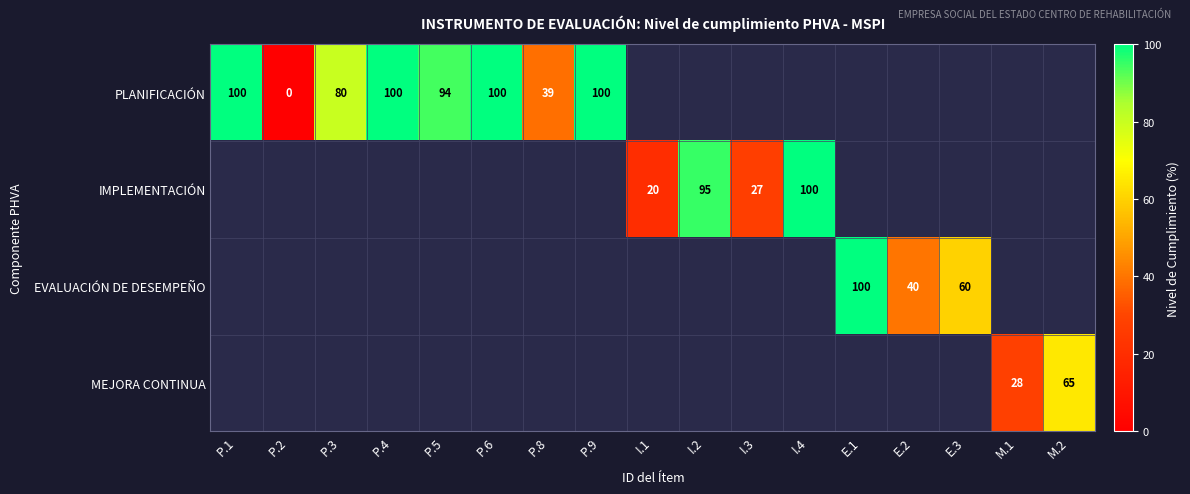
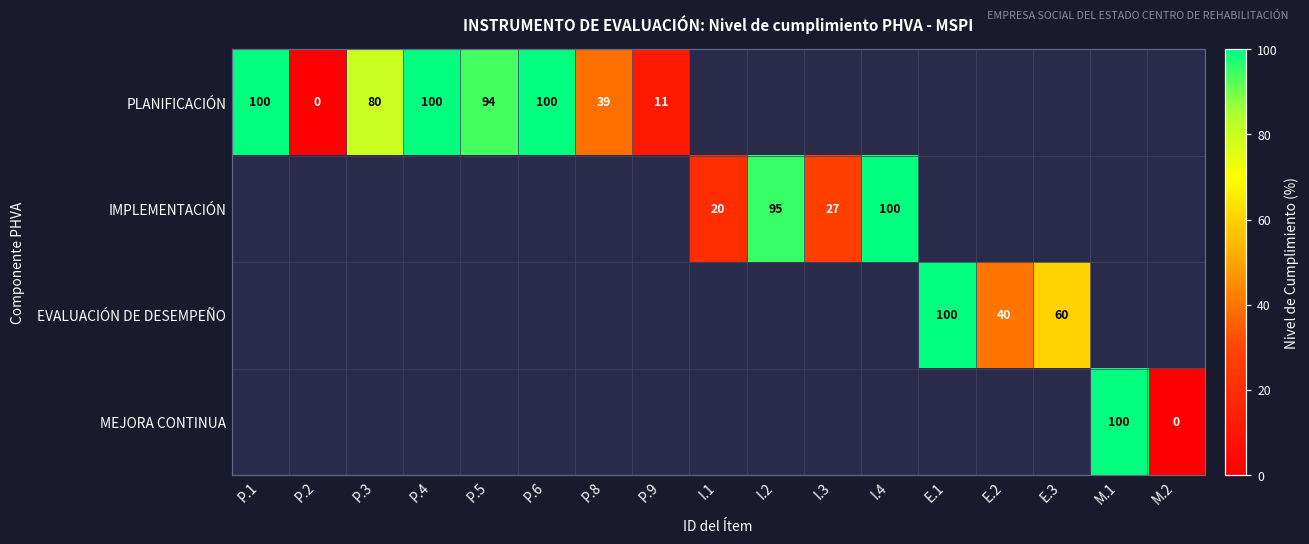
  {
    "PLANIFICACIÓN": {
      "P.1": 100,
      "P.2": 0,
      "P.3": 80,
      "P.4": 100,
      "P.5": 94,
      "P.6": 100,
      "P.8": 39,
-     "P.9": 100
+     "P.9": 11
    },
    "IMPLEMENTACIÓN": {
      "I.1": 20,
      "I.2": 95,
      "I.3": 27,
      "I.4": 100
    },
    "EVALUACIÓN DE DESEMPEÑO": {
      "E.1": 100,
      "E.2": 40,
      "E.3": 60
    },
    "MEJORA CONTINUA": {
-     "M.1": 28,
-     "M.2": 65
+     "M.1": 100,
+     "M.2": 0
    }
  }
